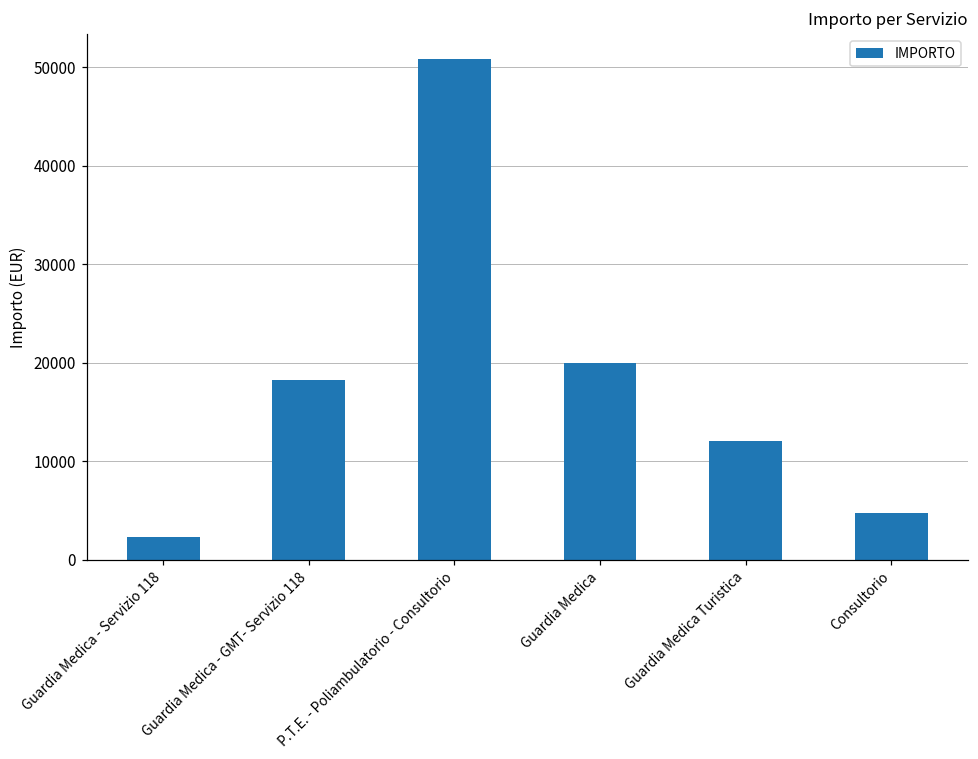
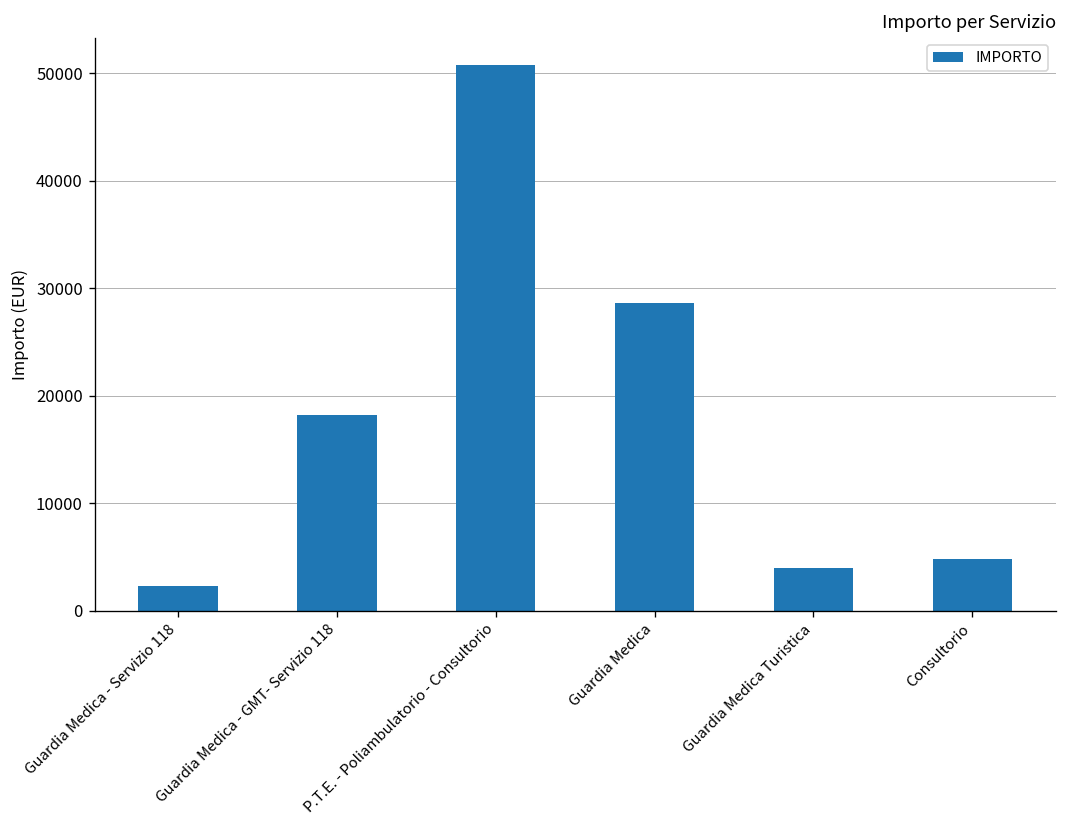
  {
    "Guardia Medica - Servizio 118": 2000,
    "Guardia Medica - GMT- Servizio 118": 18000,
    "P.T.E. - Poliambulatorio - Consultorio": 51000,
-   "Guardia Medica": 20000,
-   "Guardia Medica Turistica": 12000,
+   "Guardia Medica": 29000,
+   "Guardia Medica Turistica": 4000,
    "Consultorio": 5000
  }
